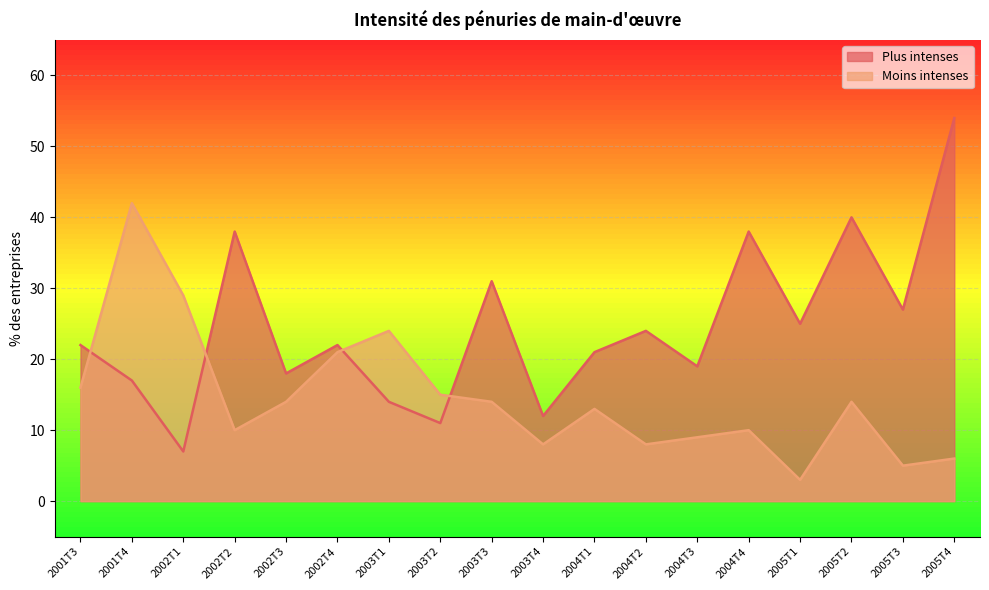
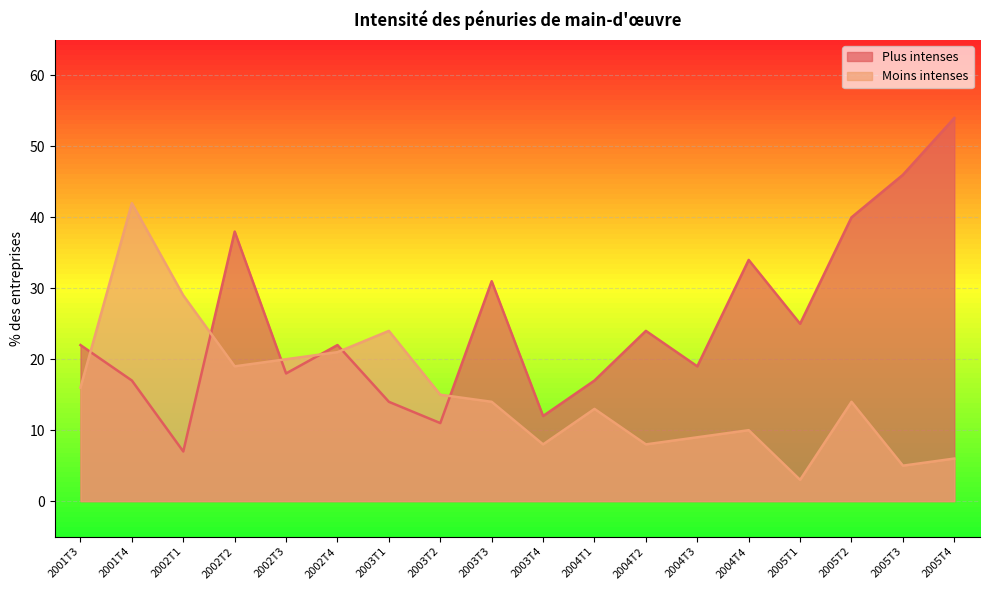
  {
    "Plus intenses": {
      "2001T3": 22,
      "2001T4": 17,
      "2002T1": 7,
      "2002T2": 38,
      "2002T3": 18,
      "2002T4": 22,
      "2003T1": 14,
      "2003T2": 11,
      "2003T3": 31,
      "2003T4": 12,
-     "2004T1": 21,
+     "2004T1": 17,
      "2004T2": 24,
      "2004T3": 19,
-     "2004T4": 38,
+     "2004T4": 34,
      "2005T1": 25,
      "2005T2": 40,
-     "2005T3": 27,
+     "2005T3": 46,
      "2005T4": 54
    },
    "Moins intenses": {
      "2001T3": 16,
      "2001T4": 42,
      "2002T1": 29,
-     "2002T2": 10,
-     "2002T3": 14,
+     "2002T2": 19,
+     "2002T3": 20,
      "2002T4": 21,
      "2003T1": 24,
      "2003T2": 15,
      "2003T3": 14,
      "2003T4": 8,
      "2004T1": 13,
      "2004T2": 8,
      "2004T3": 9,
      "2004T4": 10,
      "2005T1": 3,
      "2005T2": 14,
      "2005T3": 5,
      "2005T4": 6
    }
  }
